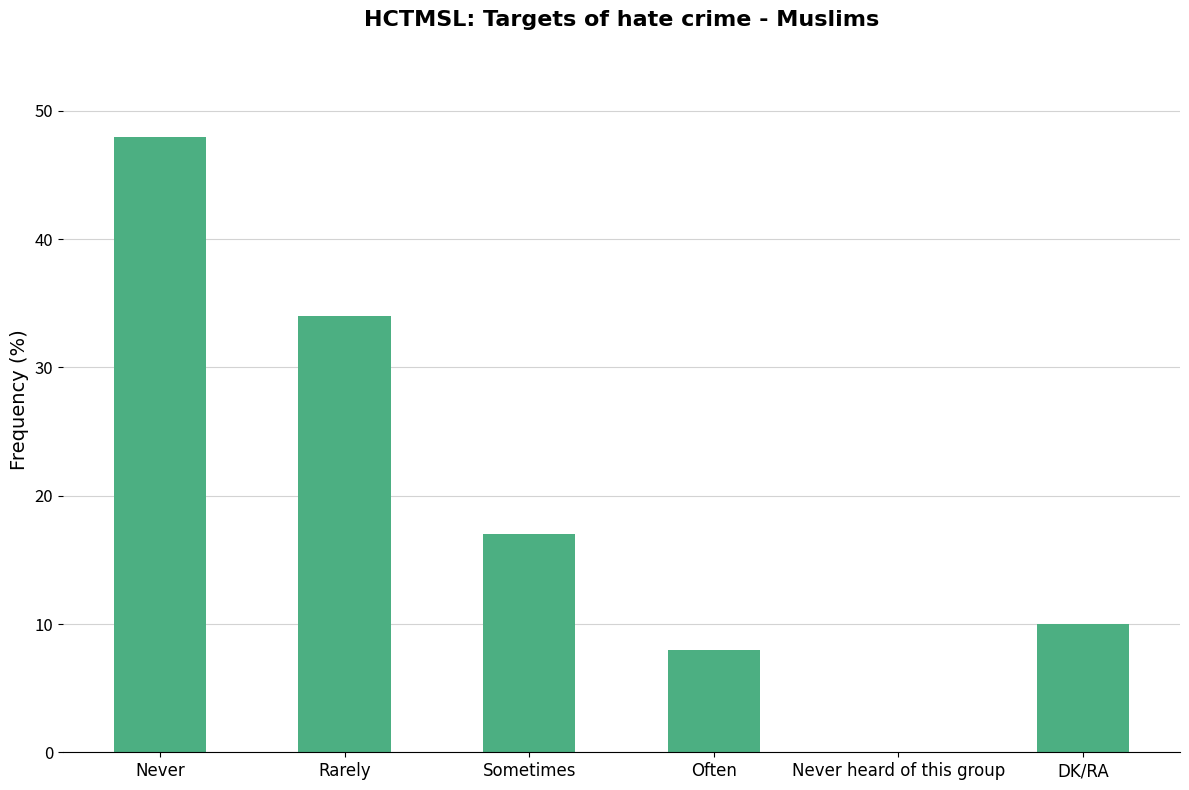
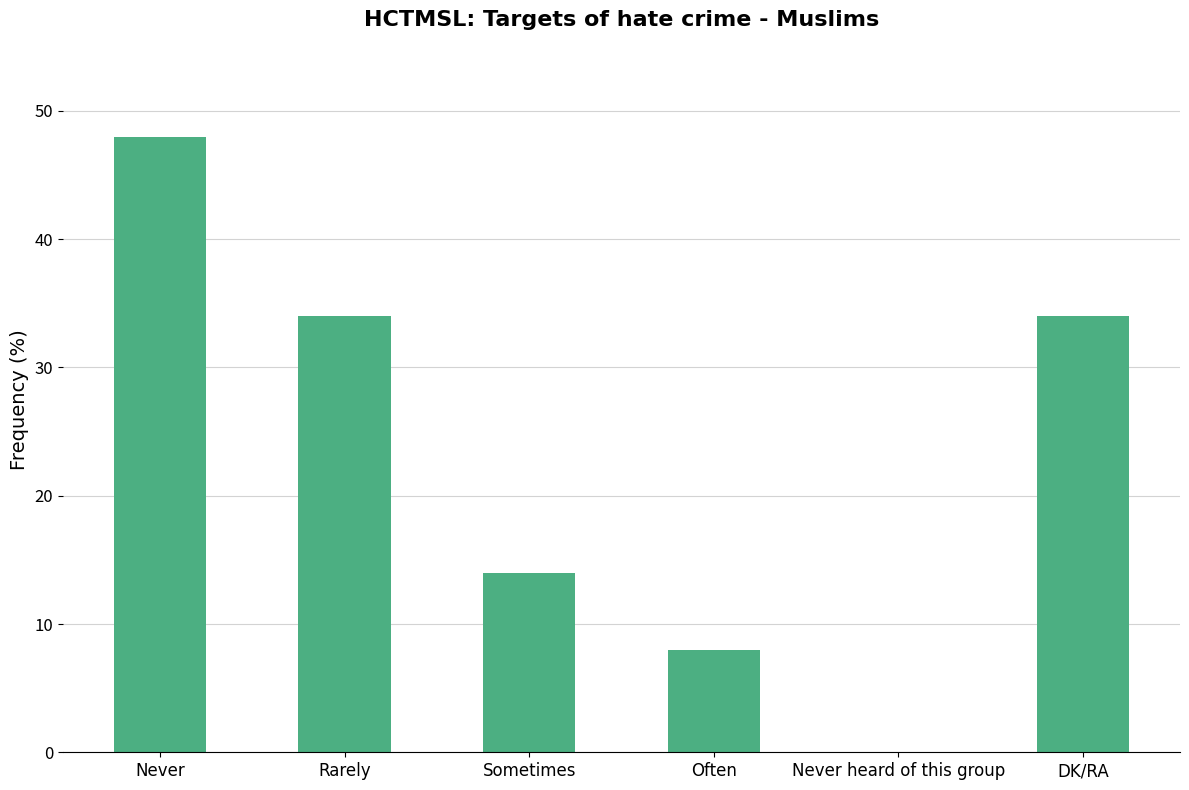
  {
    "Never": 48,
    "Rarely": 34,
-   "Sometimes": 17,
+   "Sometimes": 14,
    "Often": 8,
    "Never heard of this group": 0,
-   "DK/RA": 10
+   "DK/RA": 34
  }
